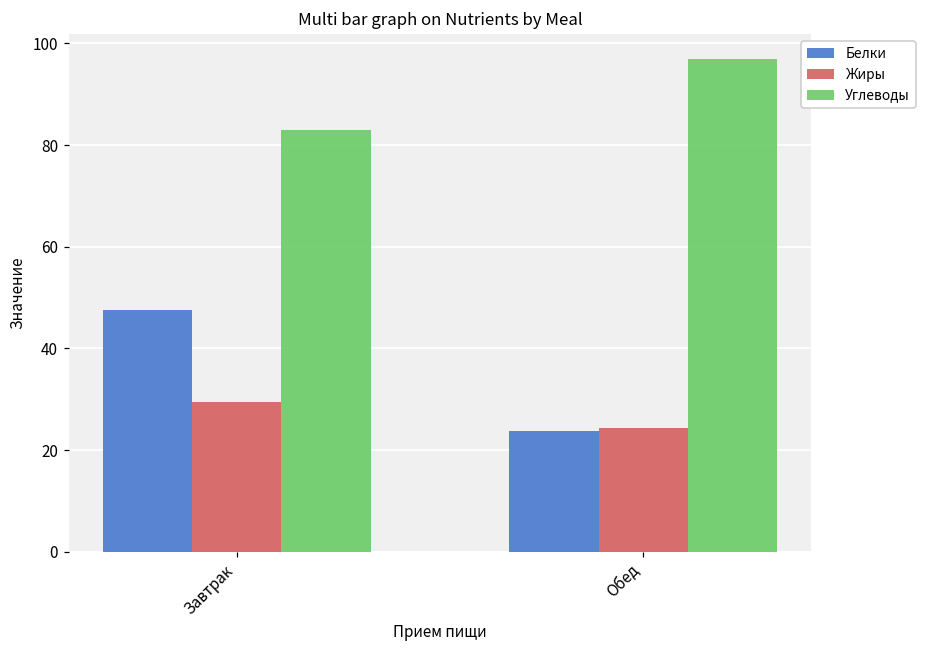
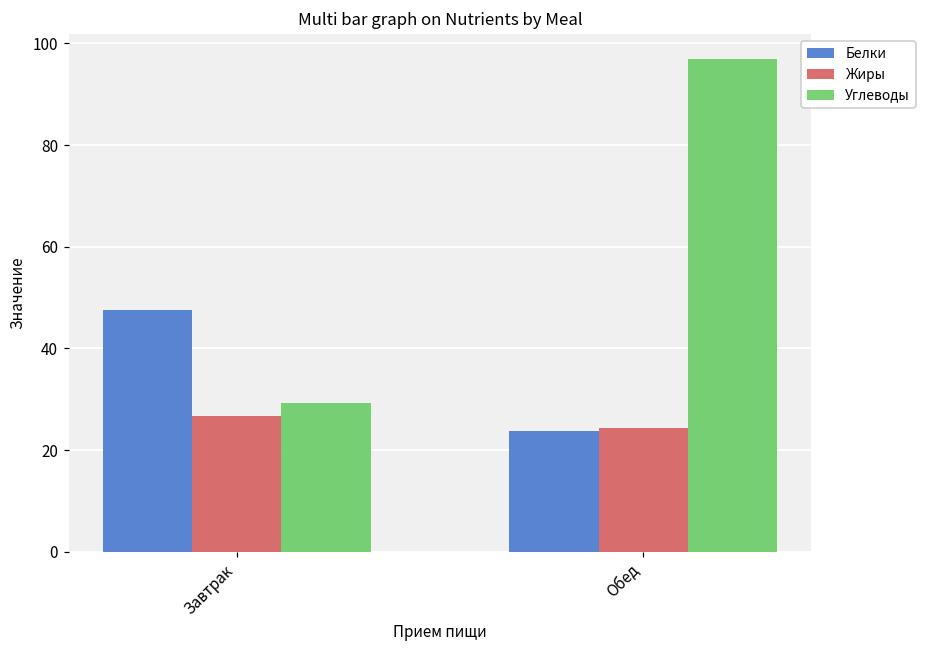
  {
    "Белки": {
      "Завтрак": 47,
      "Обед": 24
    },
    "Жиры": {
-     "Завтрак": 29,
+     "Завтрак": 27,
      "Обед": 24
    },
    "Углеводы": {
-     "Завтрак": 83,
+     "Завтрак": 29,
      "Обед": 97
    }
  }
